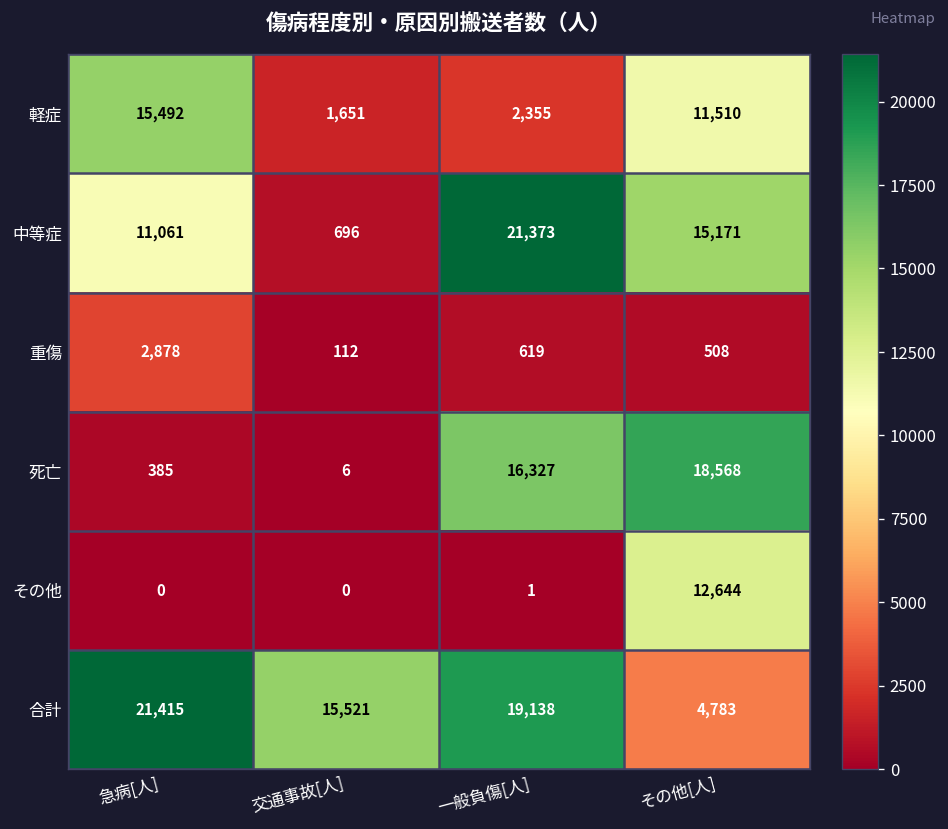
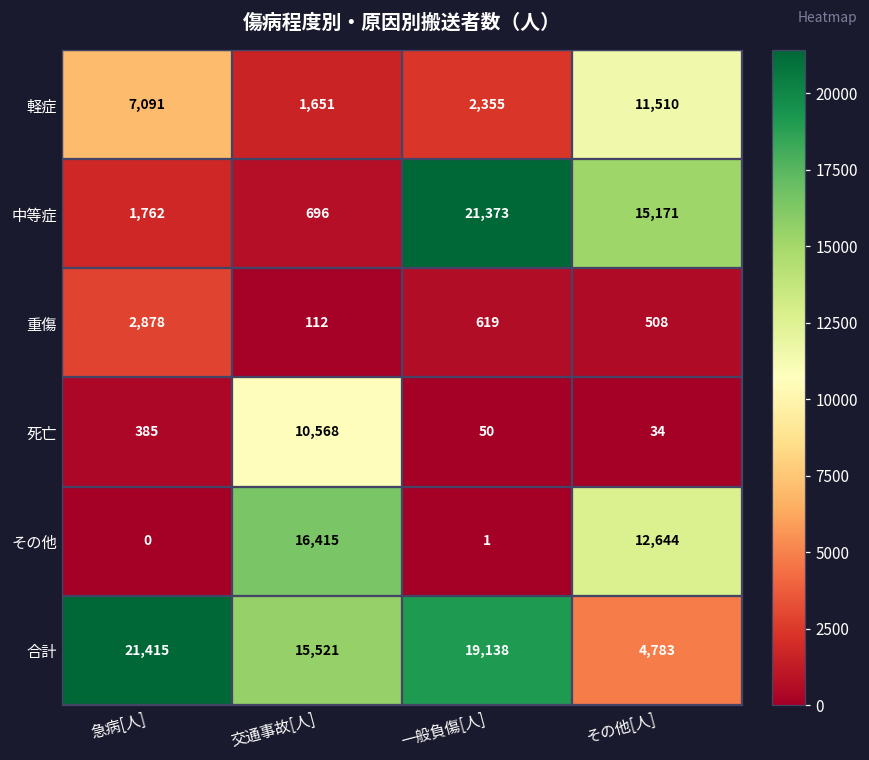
  {
    "軽症": {
-     "急病[人]": "15,492",
+     "急病[人]": "7,091",
      "交通事故[人]": "1,651",
      "一般負傷[人]": "2,355",
      "その他[人]": "11,510"
    },
    "中等症": {
-     "急病[人]": "11,061",
+     "急病[人]": "1,762",
      "交通事故[人]": "696",
      "一般負傷[人]": "21,373",
      "その他[人]": "15,171"
    },
    "重傷": {
      "急病[人]": "2,878",
      "交通事故[人]": "112",
      "一般負傷[人]": "619",
      "その他[人]": "508"
    },
    "死亡": {
      "急病[人]": "385",
-     "交通事故[人]": "6",
-     "一般負傷[人]": "16,327",
-     "その他[人]": "18,568"
+     "交通事故[人]": "10,568",
+     "一般負傷[人]": "50",
+     "その他[人]": "34"
    },
    "その他": {
      "急病[人]": "0",
-     "交通事故[人]": "0",
+     "交通事故[人]": "16,415",
      "一般負傷[人]": "1",
      "その他[人]": "12,644"
    },
    "合計": {
      "急病[人]": "21,415",
      "交通事故[人]": "15,521",
      "一般負傷[人]": "19,138",
      "その他[人]": "4,783"
    }
  }
